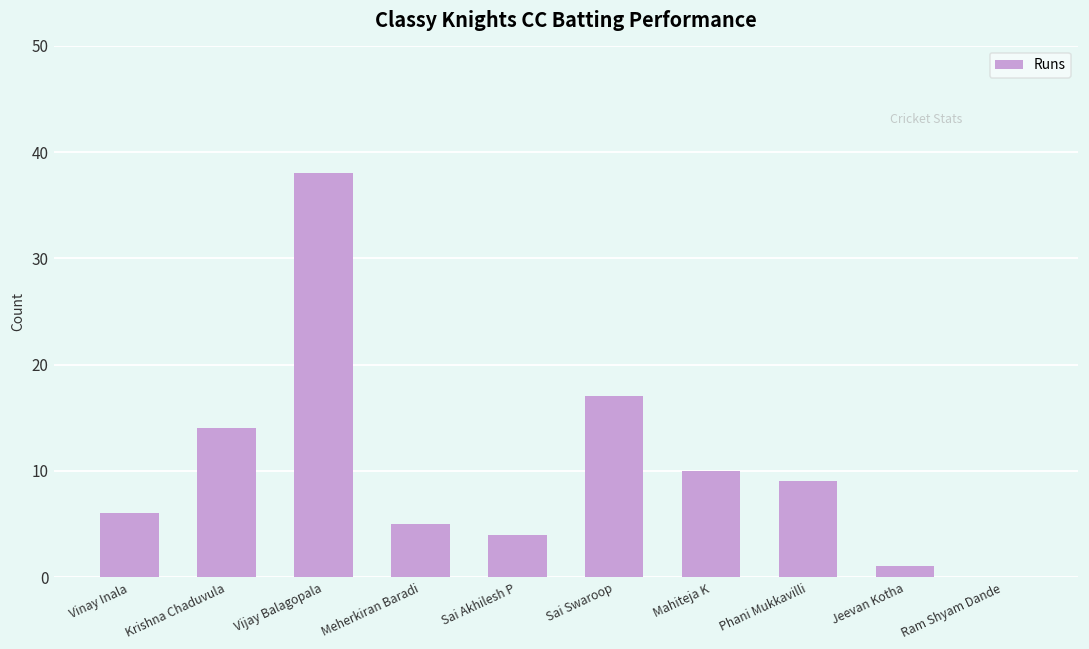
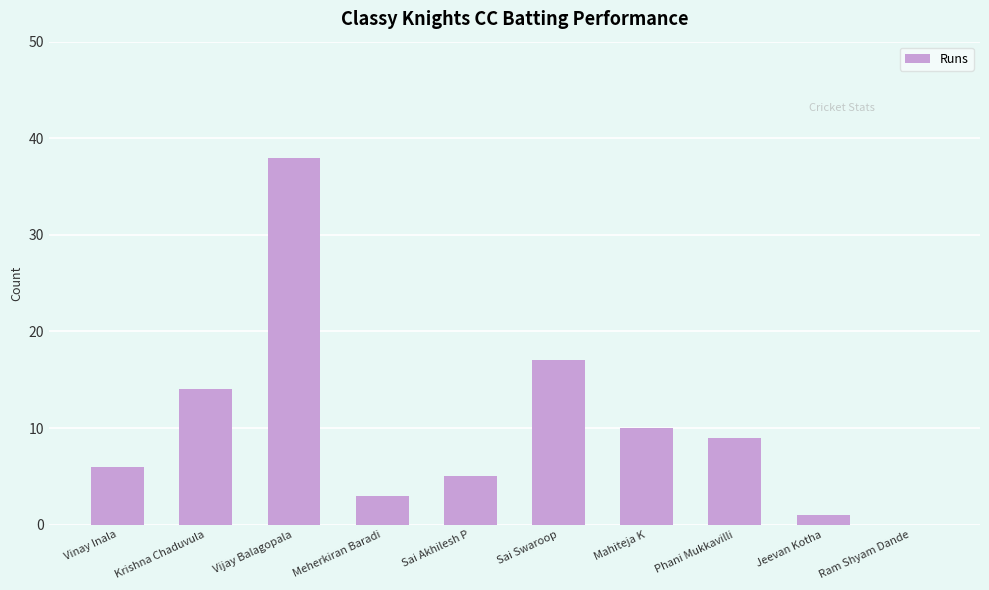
  {
    "Vinay Inala": 6,
    "Krishna Chaduvula": 14,
    "Vijay Balagopala": 38,
-   "Meherkiran Baradi": 5,
-   "Sai Akhilesh P": 4,
+   "Meherkiran Baradi": 3,
+   "Sai Akhilesh P": 5,
    "Sai Swaroop": 17,
    "Mahiteja K": 10,
    "Phani Mukkavilli": 9,
    "Jeevan Kotha": 1,
    "Ram Shyam Dande": 0
  }
